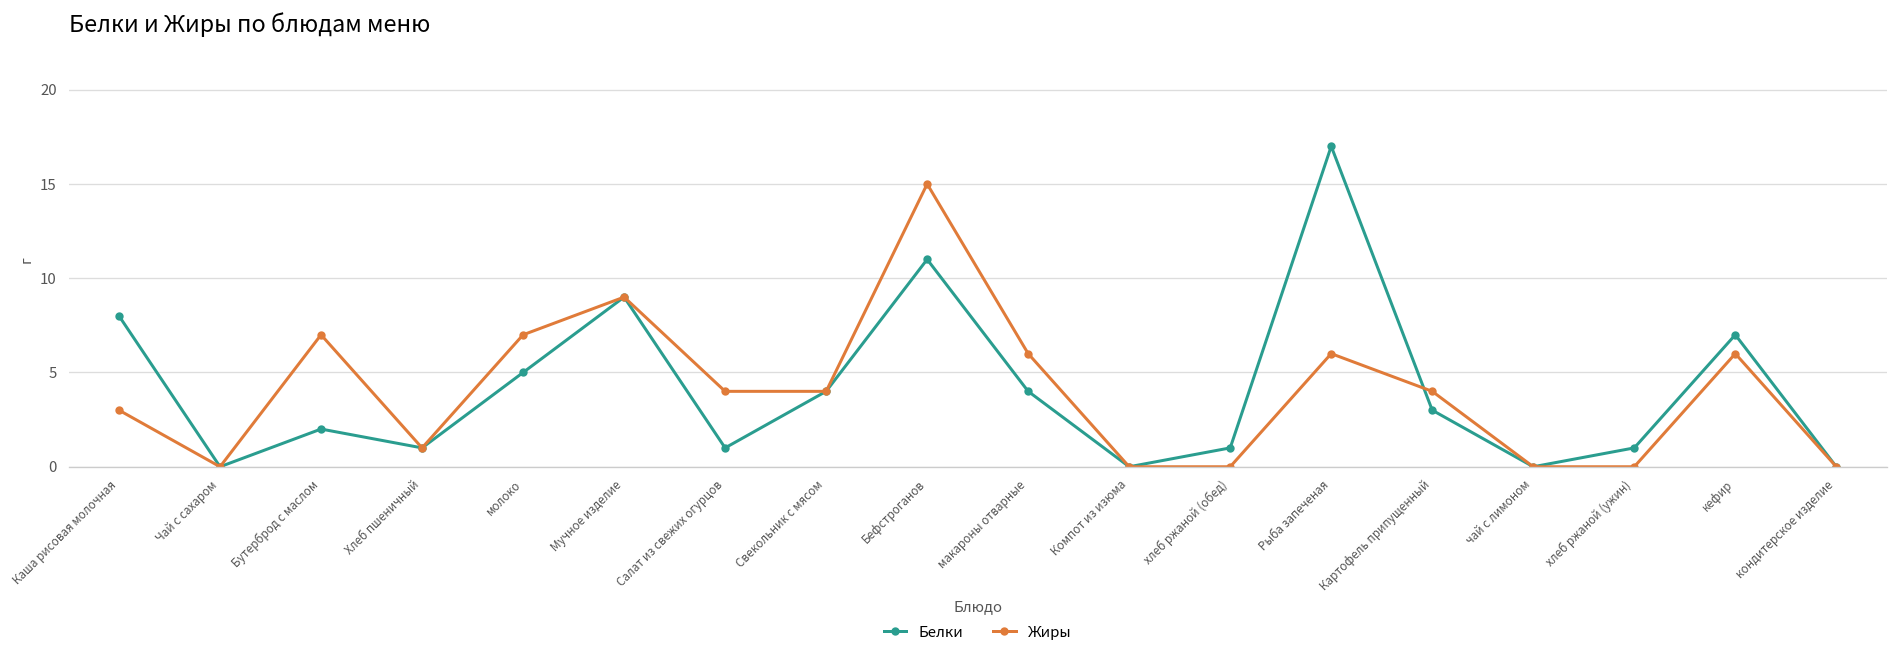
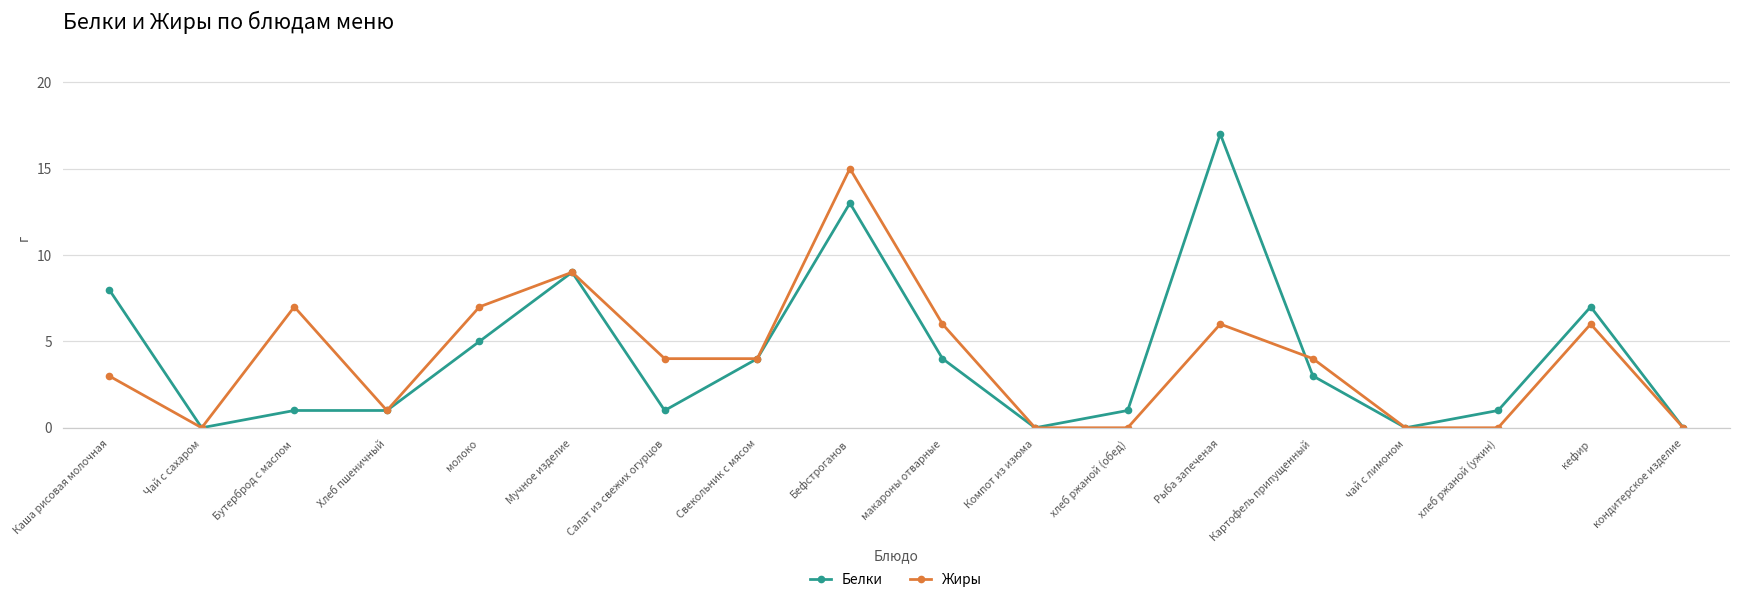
  {
    "Белки": {
      "Каша рисовая молочная": 8,
-     "Бутерброд с маслом": 2,
+     "Бутерброд с маслом": 1,
      "молоко": 5,
      "Салат из свежих огурцов": 1,
-     "Бефстроганов": 11,
+     "Бефстроганов": 13,
      "макароны отварные": 4,
      "хлеб ржаной (обед)": 1,
      "Рыба запеченая": 17,
      "Картофель припущенный": 3,
      "хлеб ржаной (ужин)": 1,
      "кефир": 7
    },
    "Жиры": {
      "Каша рисовая молочная": 3,
      "Бутерброд с маслом": 7,
      "молоко": 7,
      "Салат из свежих огурцов": 4,
      "Бефстроганов": 15,
      "макароны отварные": 6,
      "хлеб ржаной (обед)": 0,
      "Рыба запеченая": 6,
      "Картофель припущенный": 4,
      "хлеб ржаной (ужин)": 0,
      "кефир": 6
    }
  }
